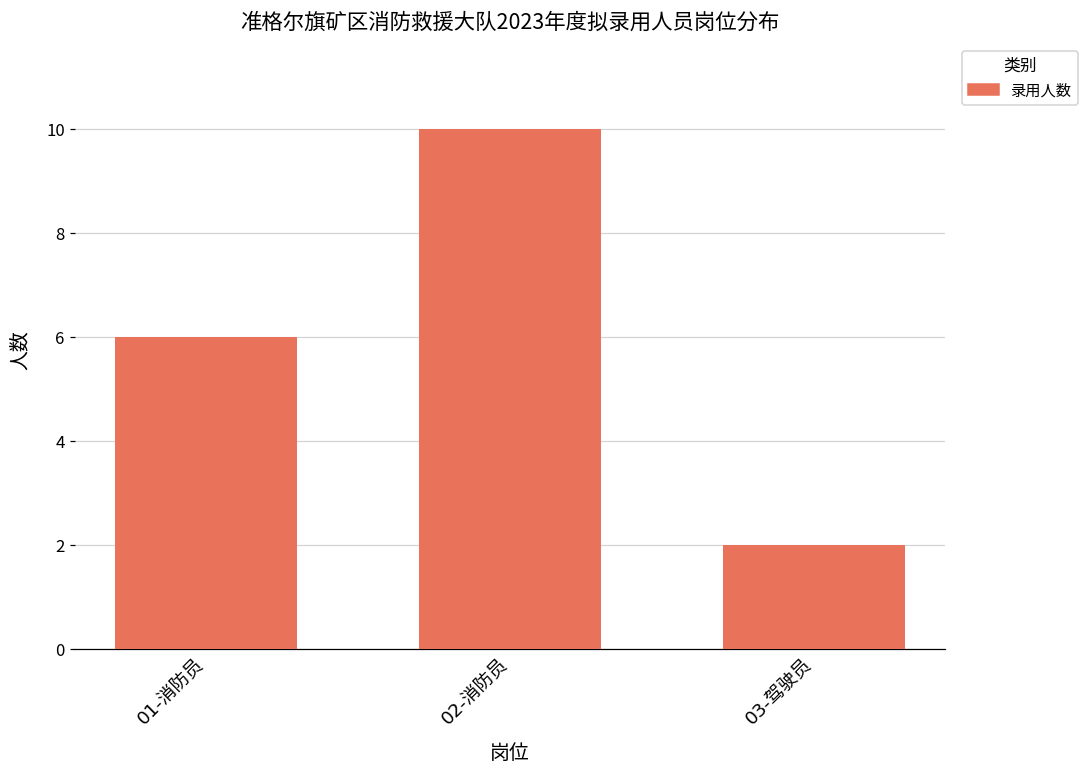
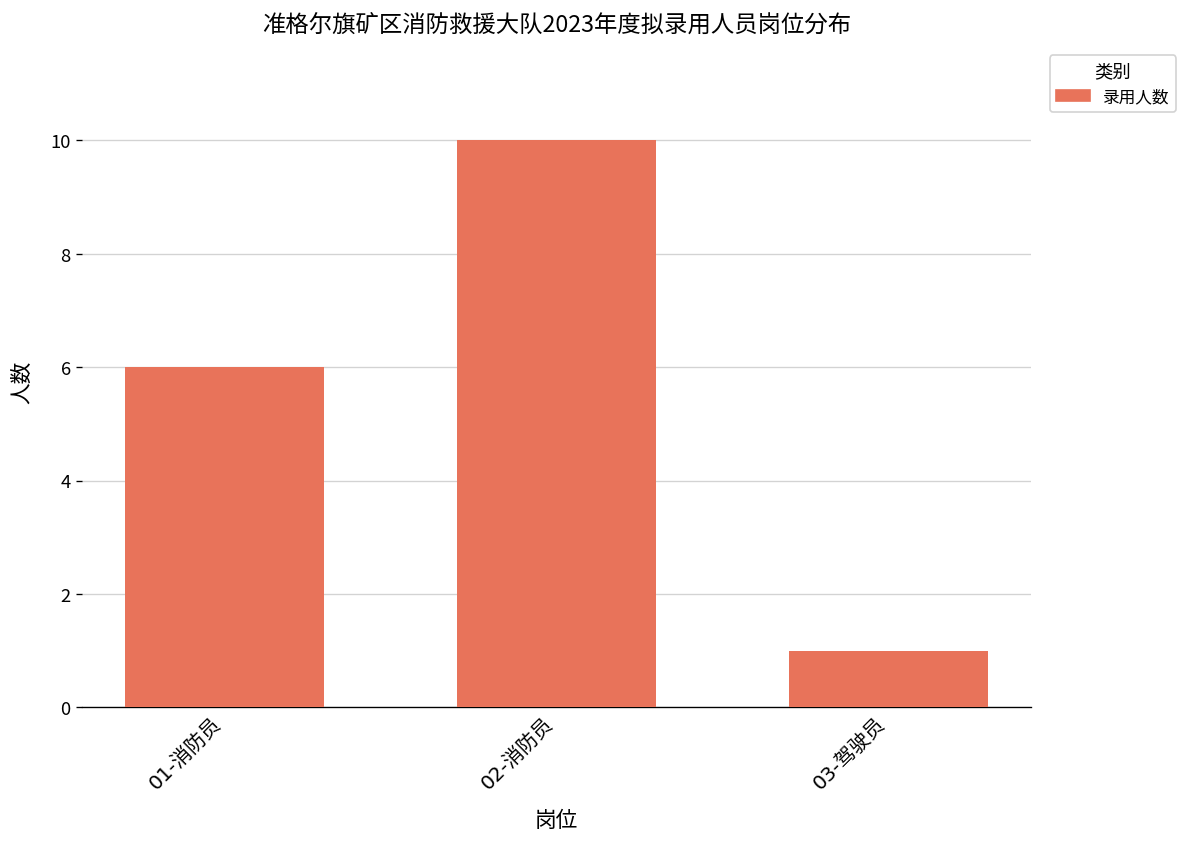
  {
    "01-消防员": 6,
    "02-消防员": 10,
-   "03-驾驶员": 2
+   "03-驾驶员": 1
  }
